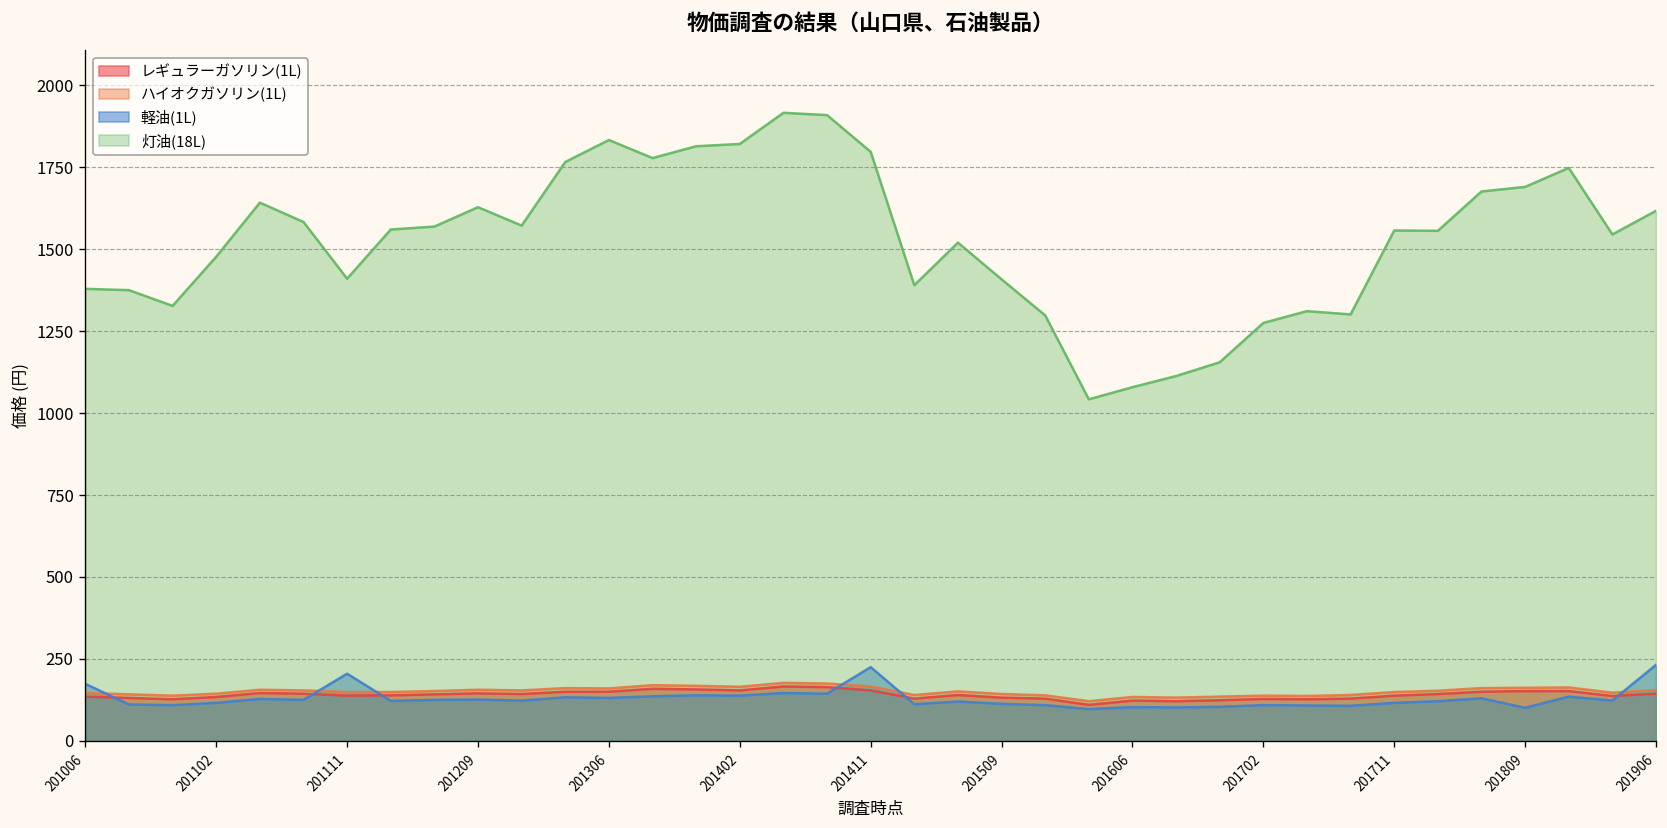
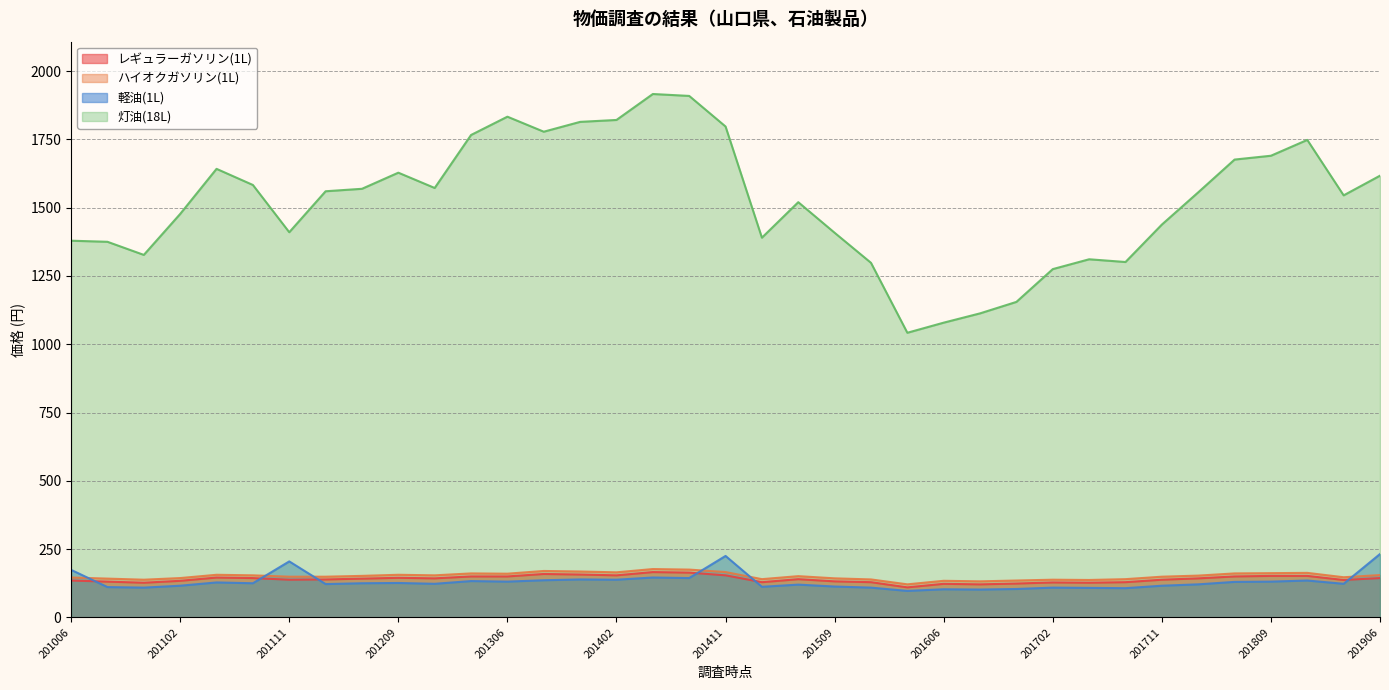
  {
    "軽油(1L)": {
      "201006": 170,
      "201102": 120,
      "201111": 210,
      "201209": 130,
      "201306": 130,
      "201402": 140,
      "201411": 230,
      "201509": 110,
      "201606": 100,
      "201702": 110,
      "201711": 120,
-     "201809": 100,
+     "201809": 130,
      "201906": 230
    },
    "灯油(18L)": {
      "201006": 1380,
      "201102": 1480,
      "201111": 1410,
      "201209": 1630,
      "201306": 1830,
      "201402": 1820,
      "201411": 1800,
      "201509": 1410,
      "201606": 1080,
      "201702": 1280,
-     "201711": 1560,
+     "201711": 1440,
      "201809": 1690,
      "201906": 1620
    }
  }
